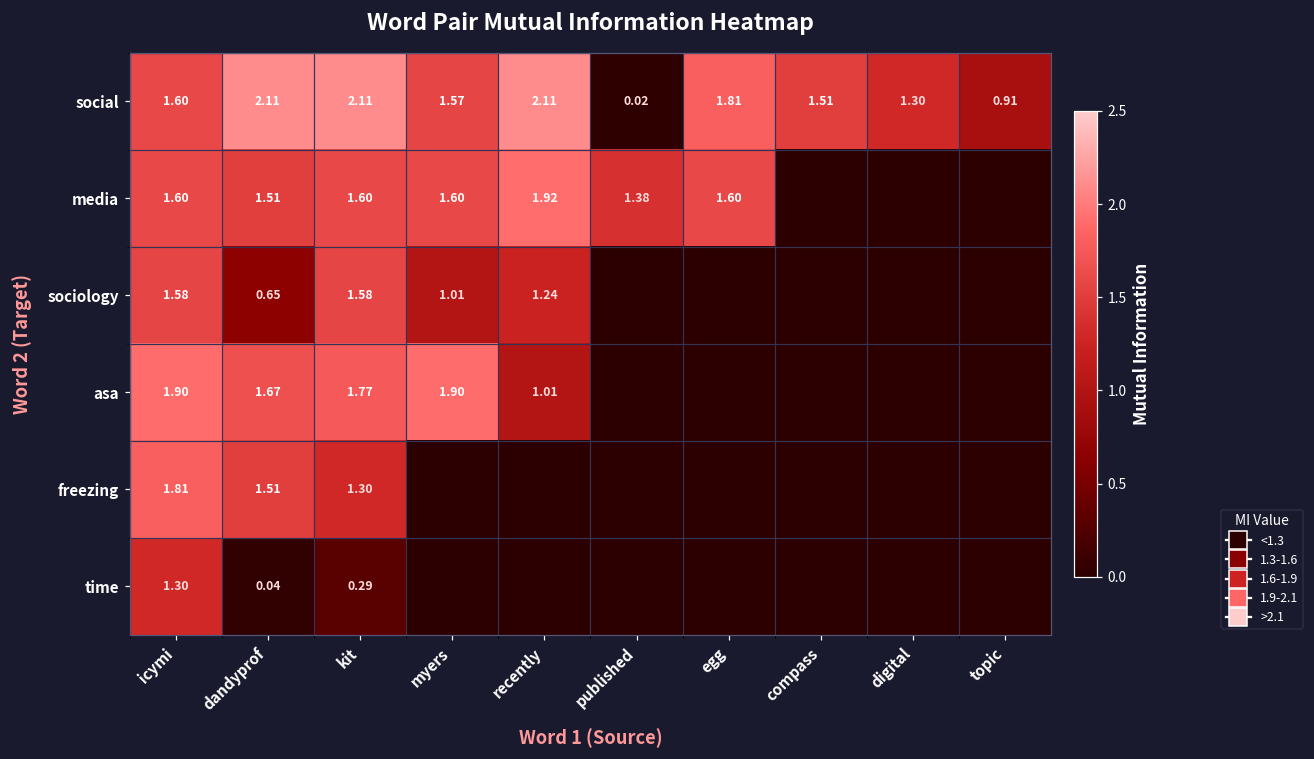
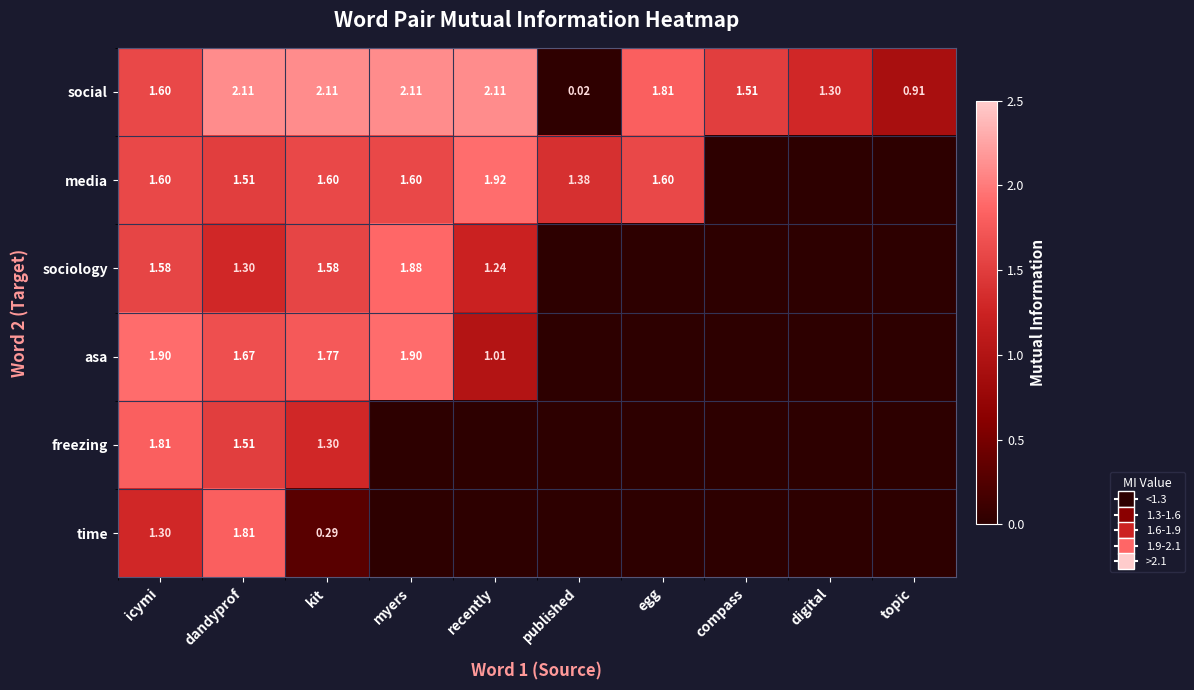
  {
    "social": {
      "icymi": 1.60,
      "dandyprof": 2.11,
      "kit": 2.11,
-     "myers": 1.57,
+     "myers": 2.11,
      "recently": 2.11,
      "published": 0.02,
      "egg": 1.81,
      "compass": 1.51,
      "digital": 1.30,
      "topic": 0.91
    },
    "media": {
      "icymi": 1.60,
      "dandyprof": 1.51,
      "kit": 1.60,
      "myers": 1.60,
      "recently": 1.92,
      "published": 1.38,
      "egg": 1.60
    },
    "sociology": {
      "icymi": 1.58,
-     "dandyprof": 0.65,
+     "dandyprof": 1.30,
      "kit": 1.58,
-     "myers": 1.01,
+     "myers": 1.88,
      "recently": 1.24
    },
    "asa": {
      "icymi": 1.90,
      "dandyprof": 1.67,
      "kit": 1.77,
      "myers": 1.90,
      "recently": 1.01
    },
    "freezing": {
      "icymi": 1.81,
      "dandyprof": 1.51,
      "kit": 1.30
    },
    "time": {
      "icymi": 1.30,
-     "dandyprof": 0.04,
+     "dandyprof": 1.81,
      "kit": 0.29
    }
  }
